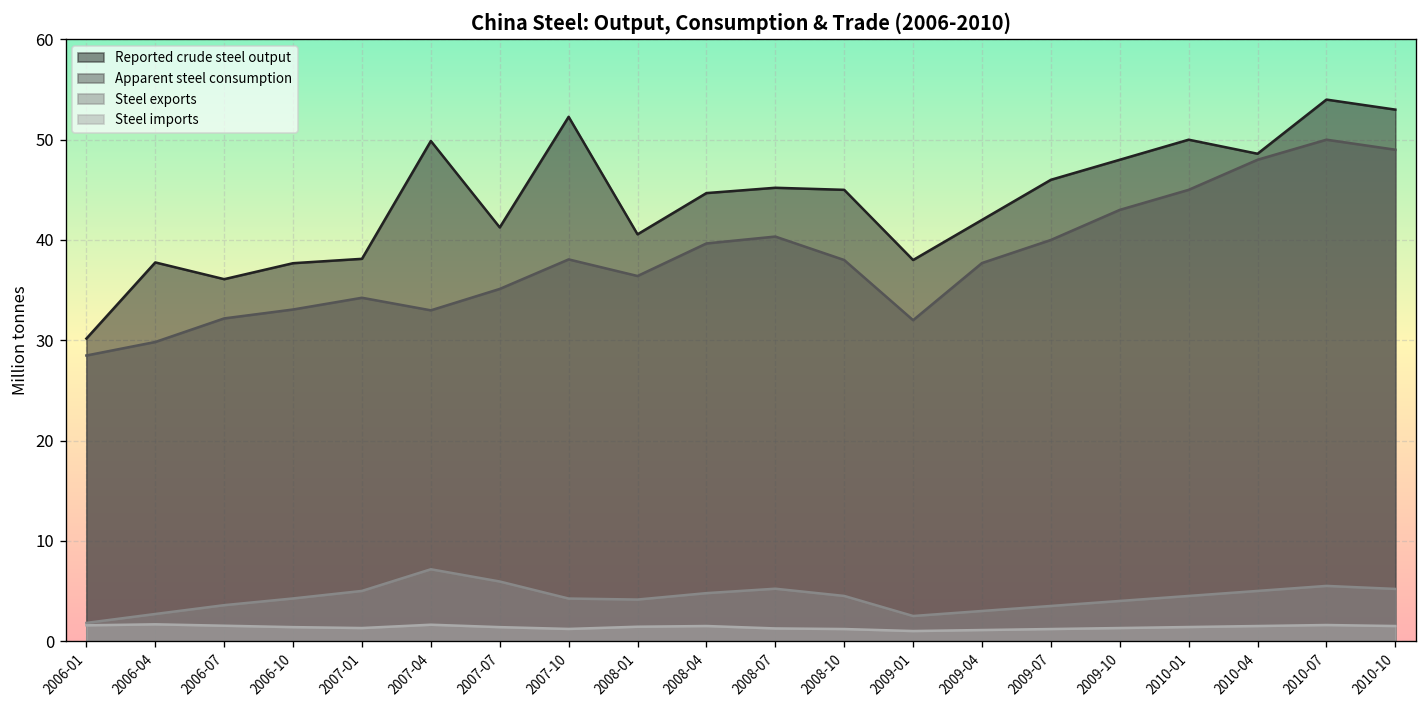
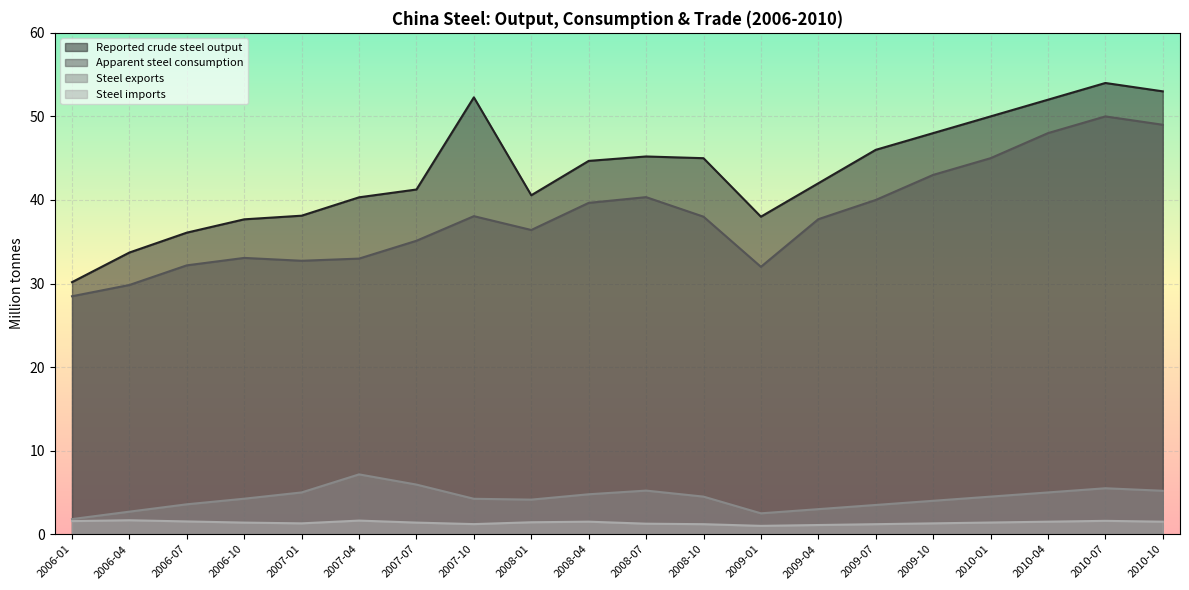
  {
    "Reported crude steel output": {
      "2006-01": 30,
-     "2006-04": 38,
+     "2006-04": 34,
      "2006-07": 36,
      "2006-10": 38,
      "2007-01": 38,
-     "2007-04": 50,
+     "2007-04": 40,
      "2007-07": 41,
      "2007-10": 52,
      "2008-01": 41,
      "2008-04": 45,
      "2008-07": 45,
      "2008-10": 45,
      "2009-01": 38,
      "2009-04": 42,
      "2009-07": 46,
      "2009-10": 48,
      "2010-01": 50,
-     "2010-04": 49,
+     "2010-04": 52,
      "2010-07": 54,
      "2010-10": 53
    },
    "Apparent steel consumption": {
      "2006-01": 28,
      "2006-04": 30,
      "2006-07": 32,
      "2006-10": 33,
-     "2007-01": 34,
+     "2007-01": 33,
      "2007-04": 33,
      "2007-07": 35,
      "2007-10": 38,
      "2008-01": 36,
      "2008-04": 40,
      "2008-07": 40,
      "2008-10": 38,
      "2009-01": 32,
      "2009-04": 38,
      "2009-07": 40,
      "2009-10": 43,
      "2010-01": 45,
      "2010-04": 48,
      "2010-07": 50,
      "2010-10": 49
    }
  }
